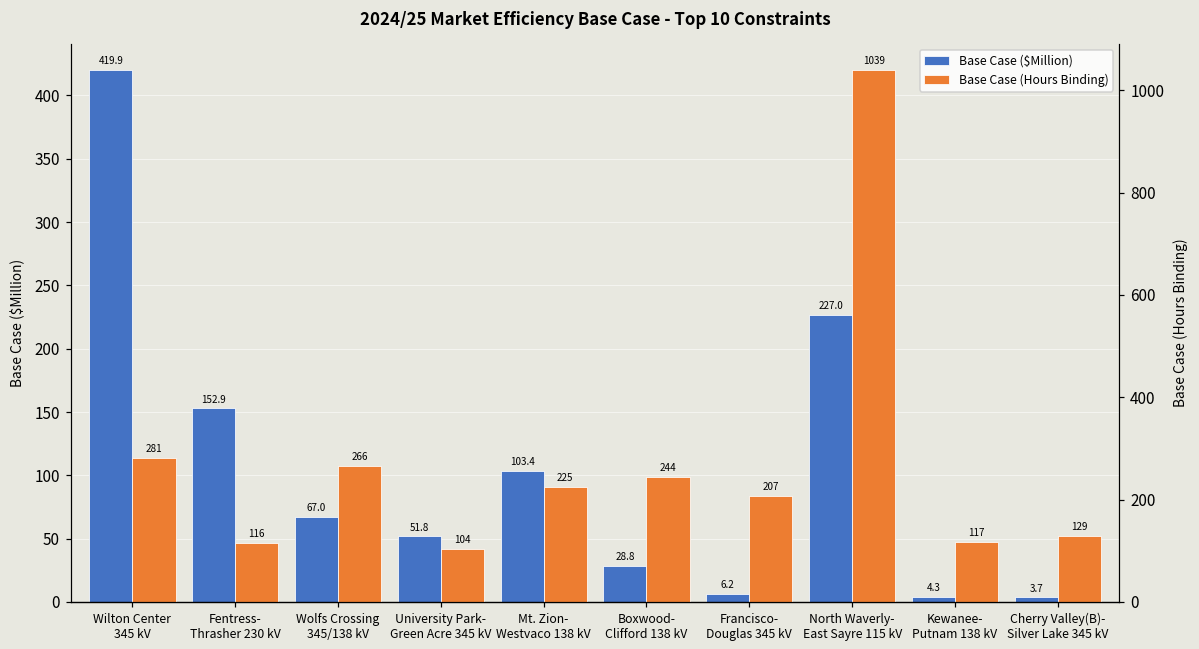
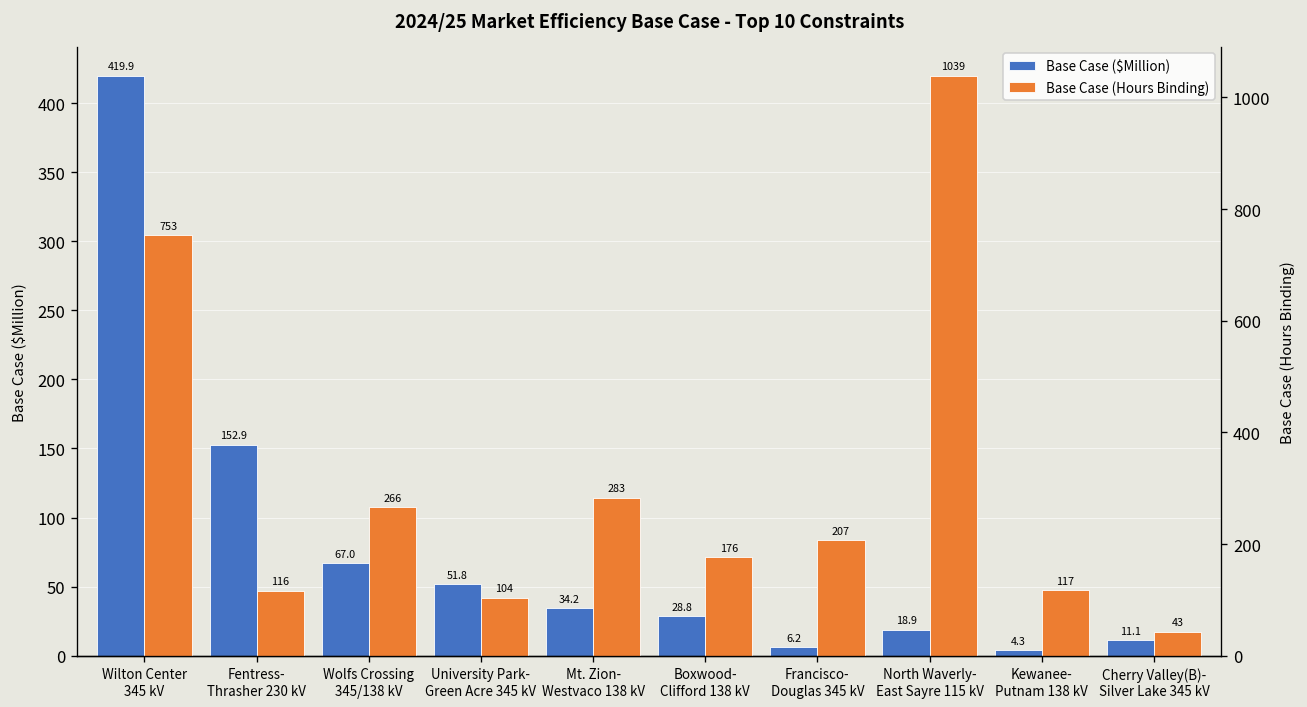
  {
    "Base Case ($Million)": {
      "Wilton Center 345 kV": 419.9,
      "Fentress- Thrasher 230 kV": 152.9,
      "Wolfs Crossing 345/138 kV": 67.0,
      "University Park- Green Acre 345 kV": 51.8,
-     "Mt. Zion- Westvaco 138 kV": 103.4,
+     "Mt. Zion- Westvaco 138 kV": 34.2,
      "Boxwood- Clifford 138 kV": 28.8,
      "Francisco- Douglas 345 kV": 6.2,
-     "North Waverly- East Sayre 115 kV": 227.0,
+     "North Waverly- East Sayre 115 kV": 18.9,
      "Kewanee- Putnam 138 kV": 4.3,
-     "Cherry Valley(B)- Silver Lake 345 kV": 3.7
+     "Cherry Valley(B)- Silver Lake 345 kV": 11.1
    },
    "Base Case (Hours Binding)": {
-     "Wilton Center 345 kV": 281,
+     "Wilton Center 345 kV": 753,
      "Fentress- Thrasher 230 kV": 116,
      "Wolfs Crossing 345/138 kV": 266,
      "University Park- Green Acre 345 kV": 104,
-     "Mt. Zion- Westvaco 138 kV": 225,
-     "Boxwood- Clifford 138 kV": 244,
+     "Mt. Zion- Westvaco 138 kV": 283,
+     "Boxwood- Clifford 138 kV": 176,
      "Francisco- Douglas 345 kV": 207,
      "North Waverly- East Sayre 115 kV": 1039,
      "Kewanee- Putnam 138 kV": 117,
-     "Cherry Valley(B)- Silver Lake 345 kV": 129
+     "Cherry Valley(B)- Silver Lake 345 kV": 43
    }
  }
